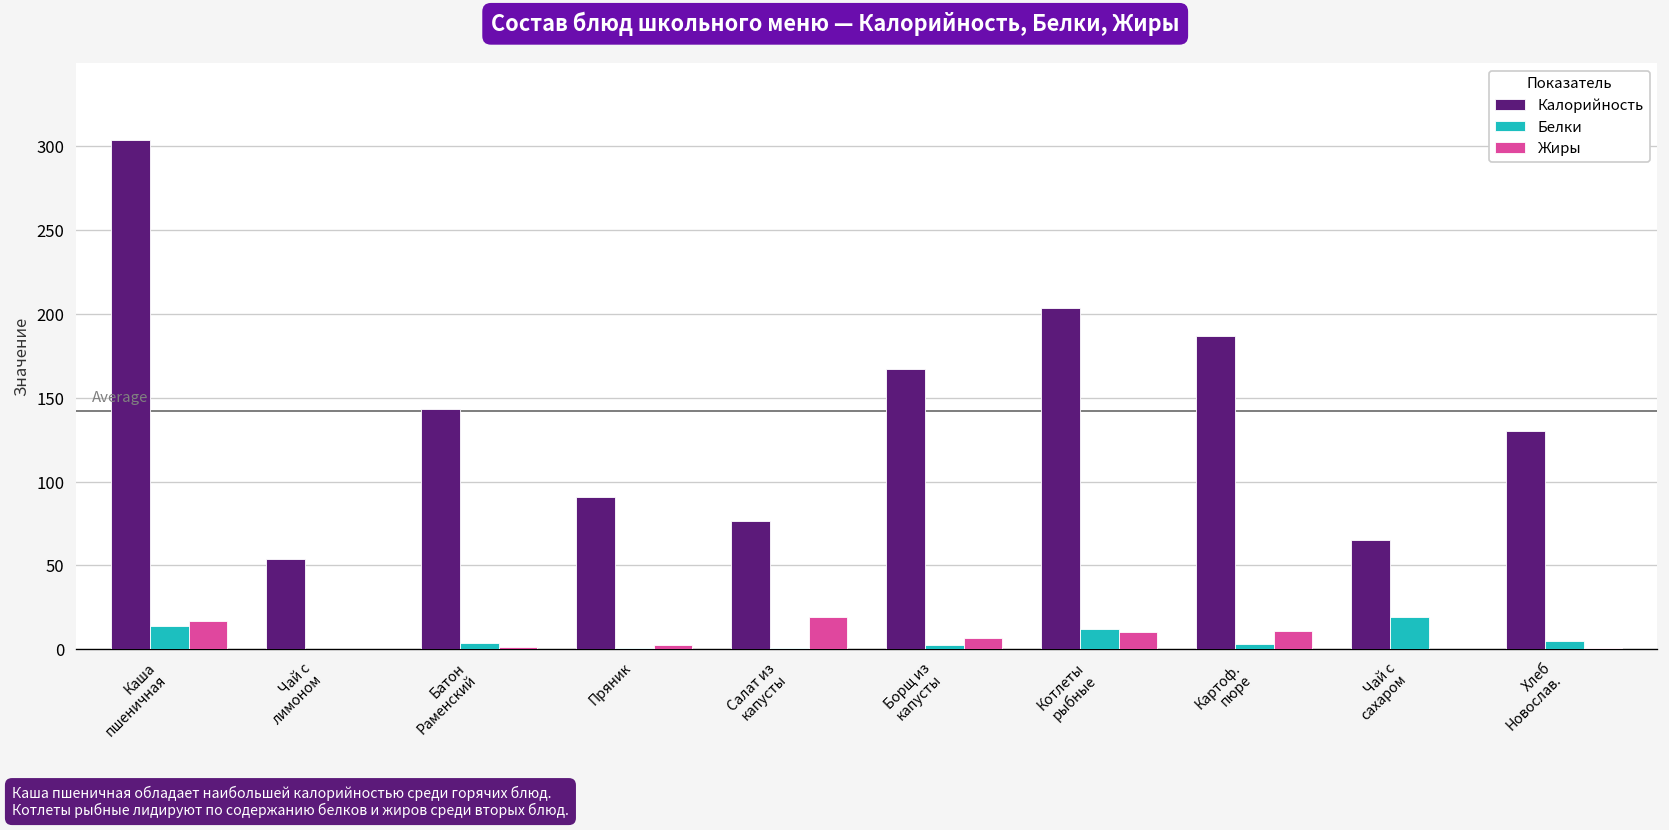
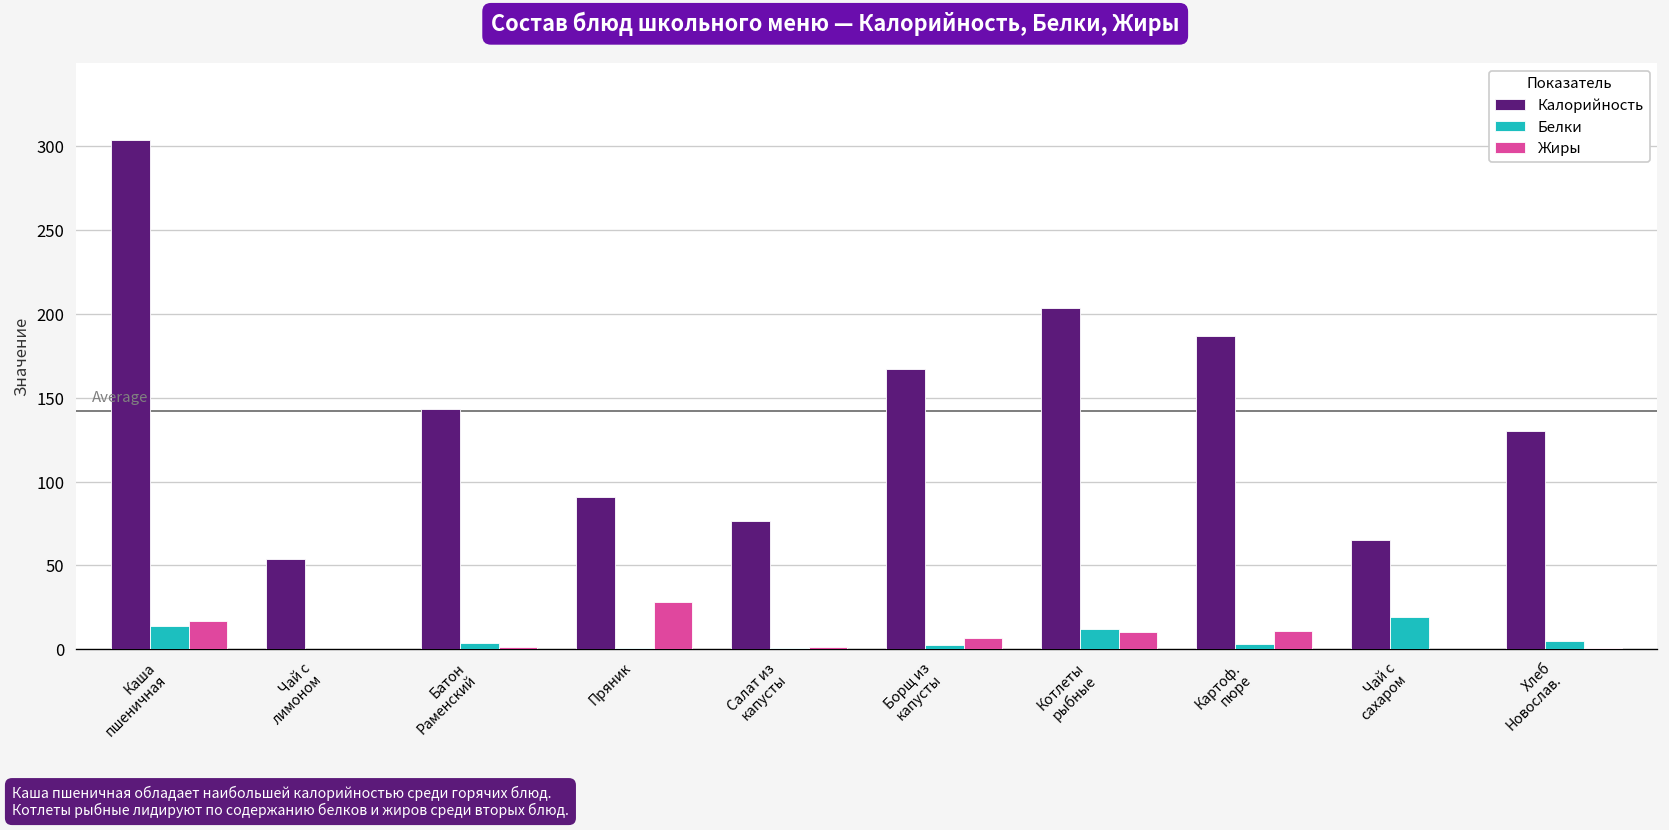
  {
    "Калорийность": {
      "Каша пшеничная": 304,
      "Чай с лимоном": 54,
      "Батон Раменский": 144,
      "Пряник": 91,
      "Салат из капусты": 77,
      "Борщ из капусты": 167,
      "Котлеты рыбные": 204,
      "Картоф. пюре": 187,
      "Чай с сахаром": 65,
      "Хлеб Новослав.": 130
    },
    "Белки": {
      "Каша пшеничная": 14,
      "Батон Раменский": 4,
      "Борщ из капусты": 3,
      "Котлеты рыбные": 12,
      "Картоф. пюре": 3,
      "Чай с сахаром": 20,
      "Хлеб Новослав.": 5
    },
    "Жиры": {
      "Каша пшеничная": 17,
-     "Пряник": 2,
-     "Салат из капусты": 19,
+     "Пряник": 28,
+     "Салат из капусты": 1,
      "Борщ из капусты": 7,
      "Котлеты рыбные": 10,
      "Картоф. пюре": 11
    }
  }
